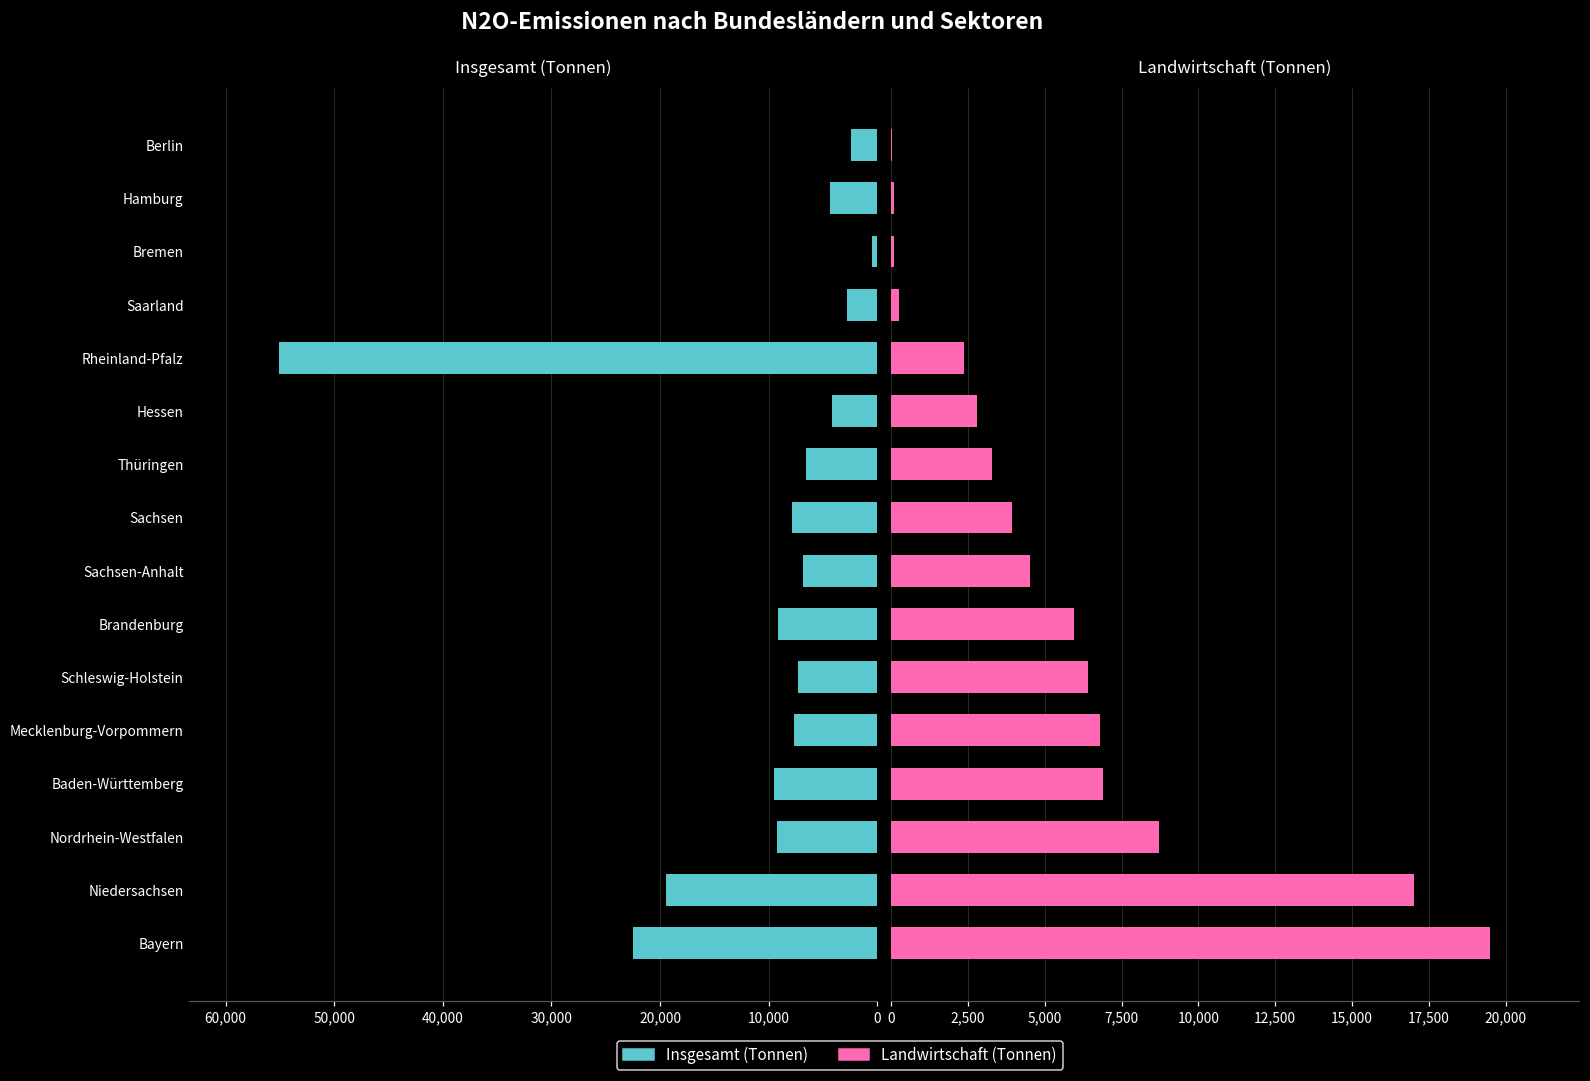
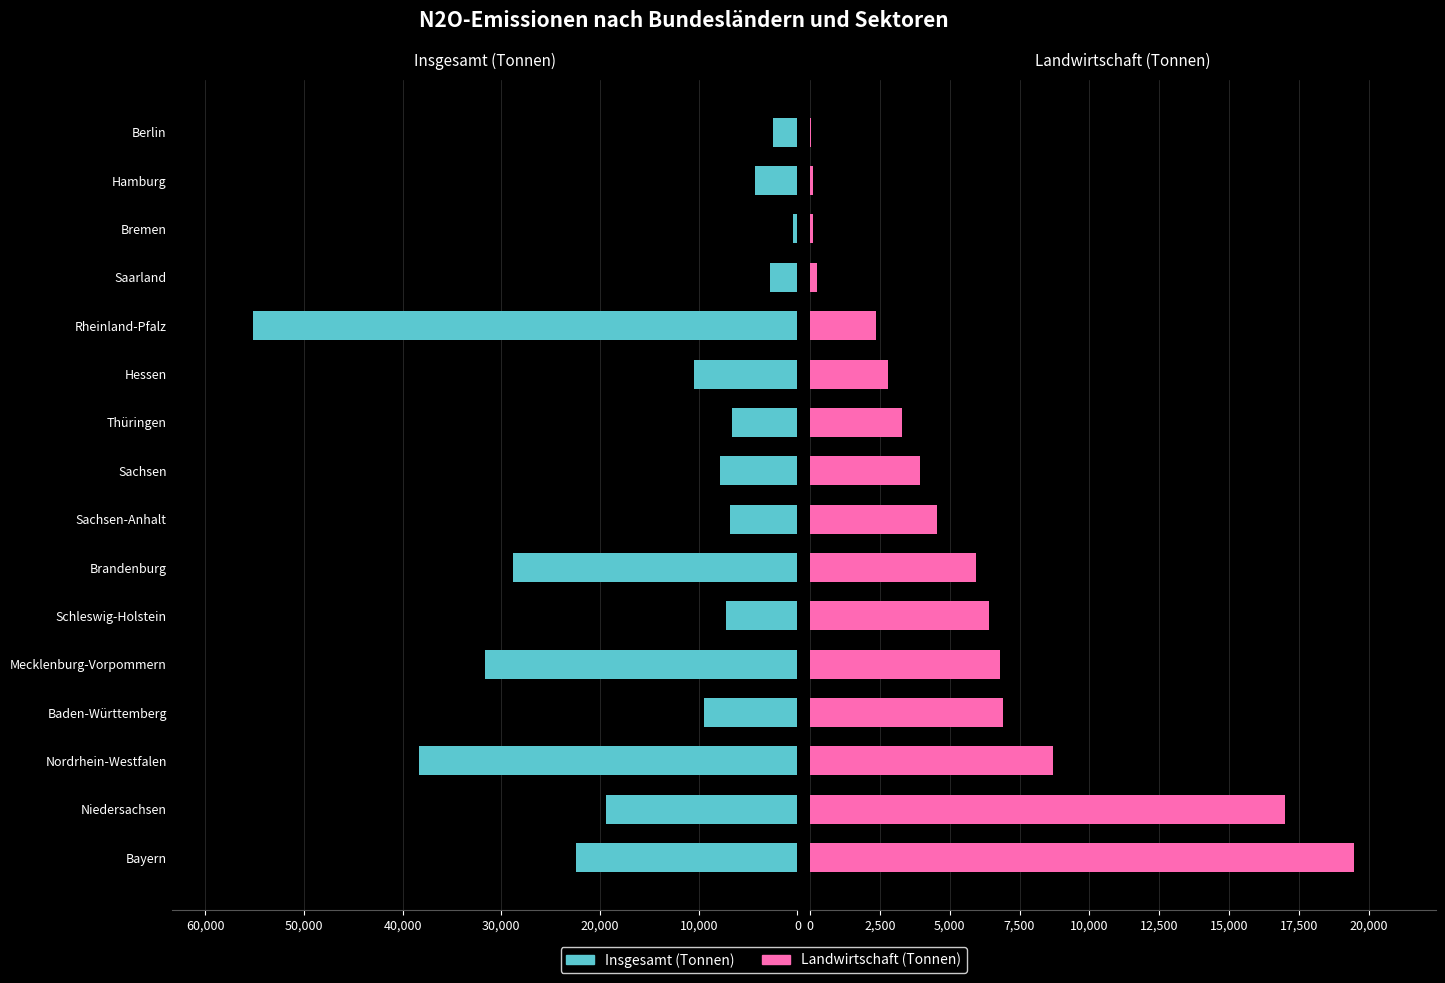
  {
    "Insgesamt (Tonnen)": {
      "Berlin": "2,000",
      "Hamburg": "4,000",
      "Bremen": "0",
      "Saarland": "3,000",
      "Rheinland-Pfalz": "55,000",
-     "Hessen": "4,000",
+     "Hessen": "10,000",
      "Thüringen": "7,000",
      "Sachsen": "8,000",
      "Sachsen-Anhalt": "7,000",
-     "Brandenburg": "9,000",
+     "Brandenburg": "29,000",
      "Schleswig-Holstein": "7,000",
-     "Mecklenburg-Vorpommern": "8,000",
+     "Mecklenburg-Vorpommern": "32,000",
      "Baden-Württemberg": "9,000",
-     "Nordrhein-Westfalen": "9,000",
+     "Nordrhein-Westfalen": "38,000",
      "Niedersachsen": "19,000",
      "Bayern": "22,000"
    }
  }
